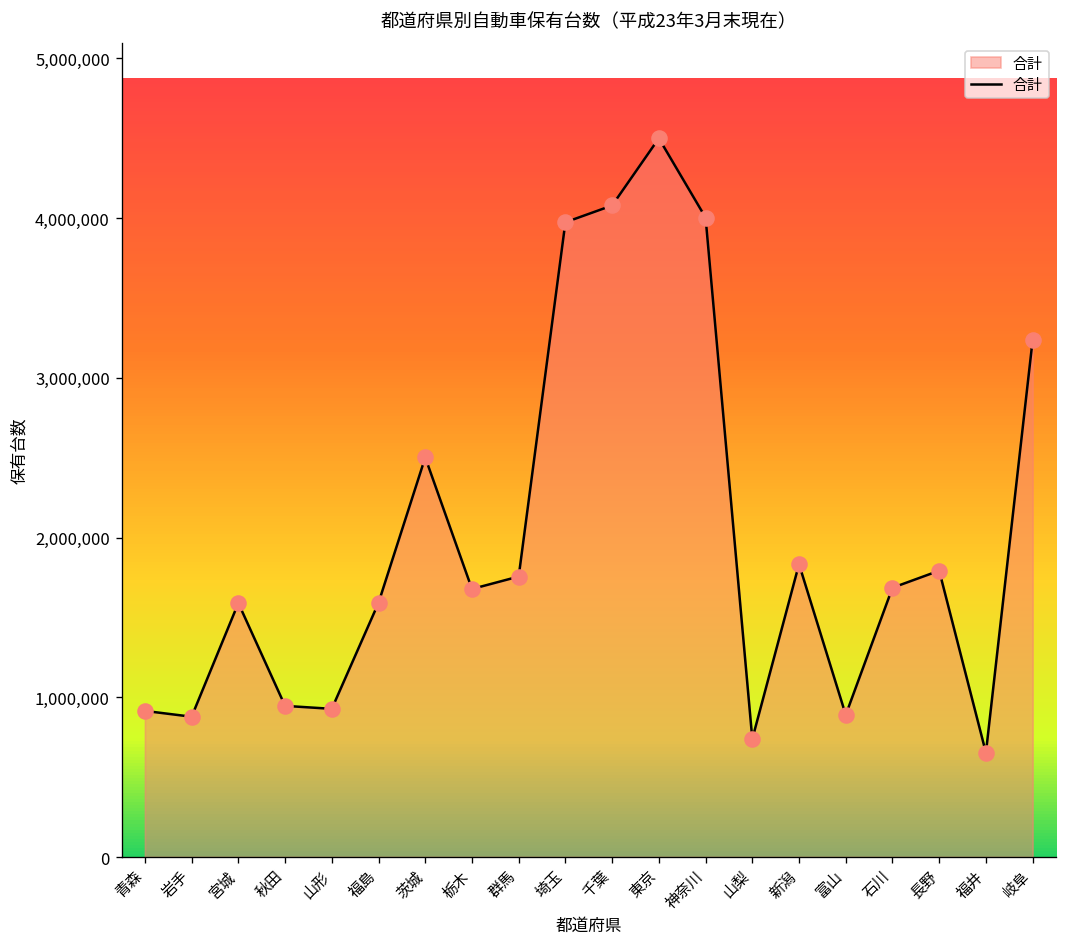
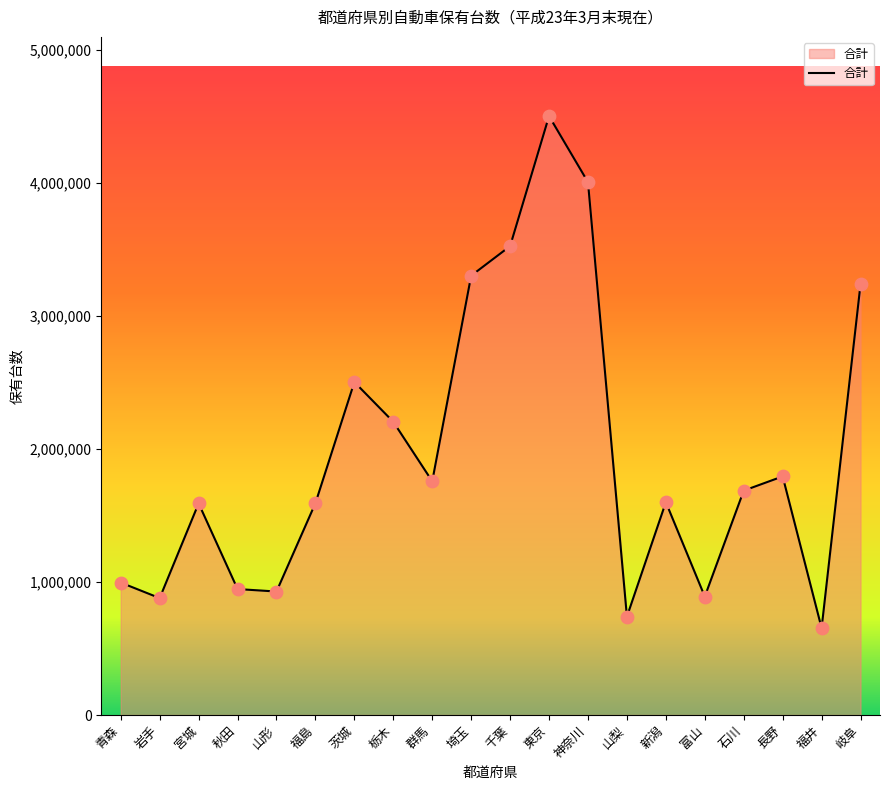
  {
-   "青森": "910,000",
+   "青森": "990,000",
    "岩手": "880,000",
    "宮城": "1,590,000",
    "秋田": "950,000",
    "山形": "930,000",
    "福島": "1,590,000",
    "茨城": "2,500,000",
-   "栃木": "1,680,000",
+   "栃木": "2,200,000",
    "群馬": "1,760,000",
-   "埼玉": "3,970,000",
-   "千葉": "4,080,000",
+   "埼玉": "3,300,000",
+   "千葉": "3,520,000",
    "東京": "4,500,000",
    "神奈川": "4,000,000",
    "山梨": "740,000",
-   "新潟": "1,830,000",
+   "新潟": "1,600,000",
    "富山": "890,000",
    "石川": "1,690,000",
    "長野": "1,790,000",
    "福井": "650,000",
    "岐阜": "3,240,000"
  }
